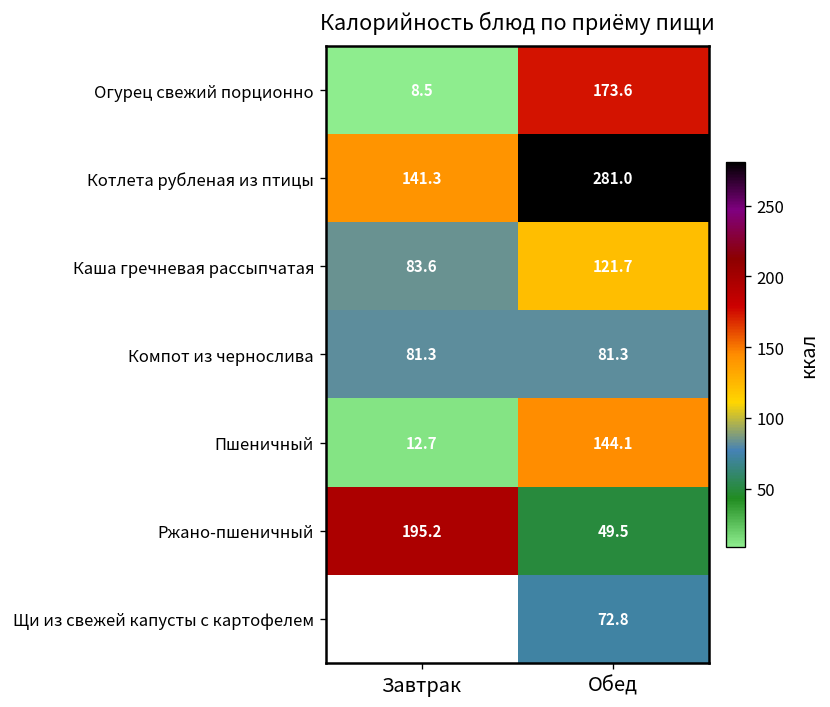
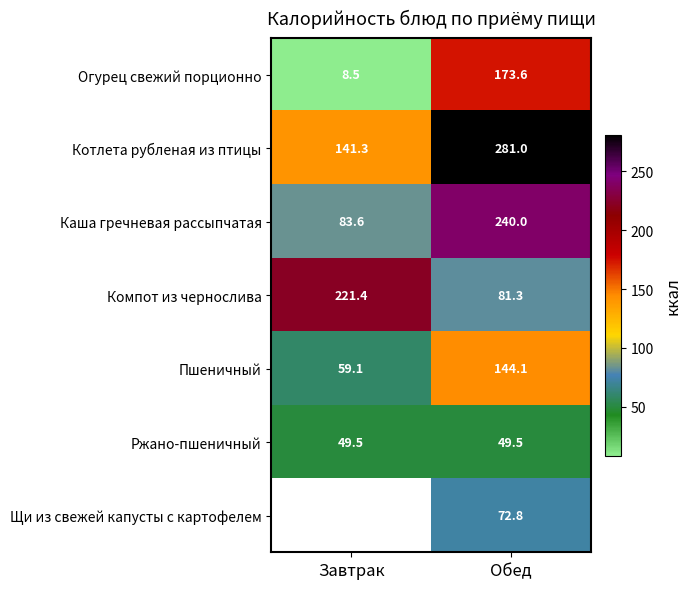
  {
    "Огурец свежий порционно": {
      "Завтрак": 8.5,
      "Обед": 173.6
    },
    "Котлета рубленая из птицы": {
      "Завтрак": 141.3,
      "Обед": 281.0
    },
    "Каша гречневая рассыпчатая": {
      "Завтрак": 83.6,
-     "Обед": 121.7
+     "Обед": 240.0
    },
    "Компот из чернослива": {
-     "Завтрак": 81.3,
+     "Завтрак": 221.4,
      "Обед": 81.3
    },
    "Пшеничный": {
-     "Завтрак": 12.7,
+     "Завтрак": 59.1,
      "Обед": 144.1
    },
    "Ржано-пшеничный": {
-     "Завтрак": 195.2,
+     "Завтрак": 49.5,
      "Обед": 49.5
    },
    "Щи из свежей капусты с картофелем": {
      "Обед": 72.8
    }
  }
